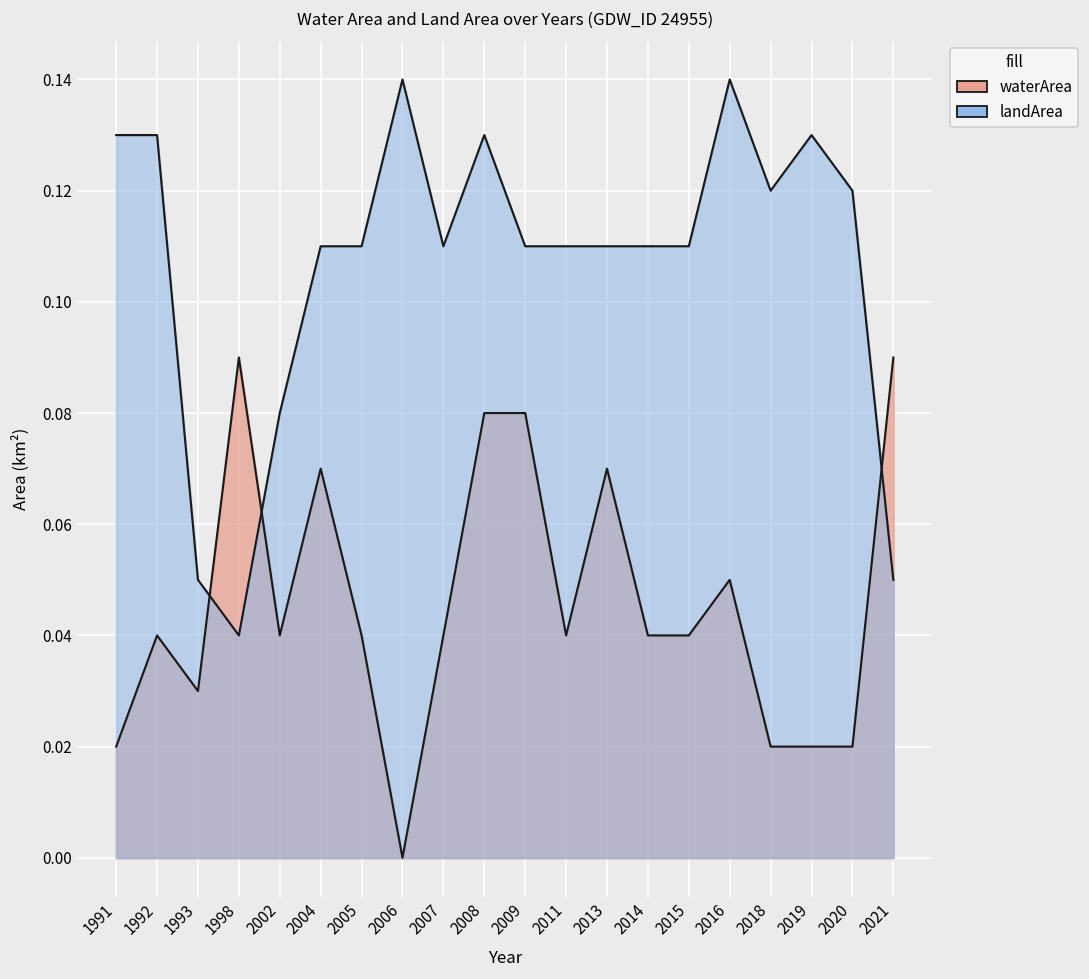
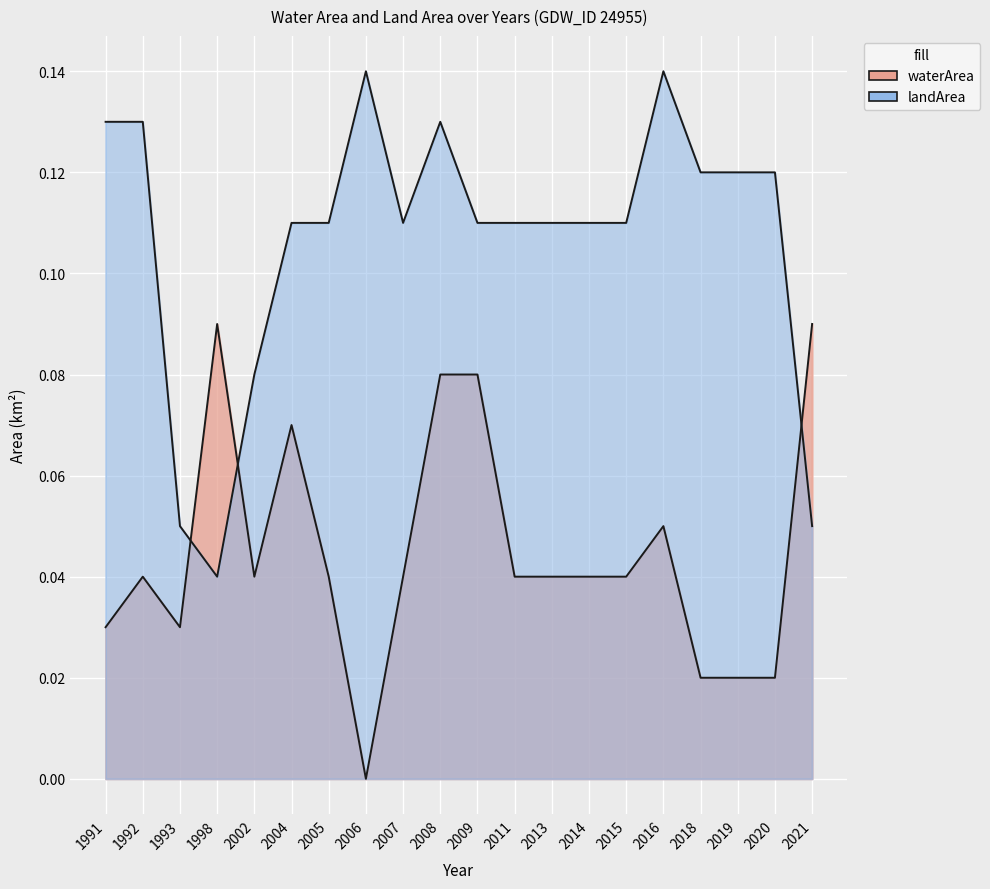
  {
    "waterArea": {
-     "1991": 0.02,
+     "1991": 0.03,
      "1992": 0.04,
      "1993": 0.03,
      "1998": 0.09,
      "2002": 0.04,
      "2004": 0.07,
      "2005": 0.04,
      "2006": 0.00,
      "2007": 0.04,
      "2008": 0.08,
      "2009": 0.08,
      "2011": 0.04,
-     "2013": 0.07,
+     "2013": 0.04,
      "2014": 0.04,
      "2015": 0.04,
      "2016": 0.05,
      "2018": 0.02,
      "2019": 0.02,
      "2020": 0.02,
      "2021": 0.09
    },
    "landArea": {
      "1991": 0.13,
      "1992": 0.13,
      "1993": 0.05,
      "1998": 0.04,
      "2002": 0.08,
      "2004": 0.11,
      "2005": 0.11,
      "2006": 0.14,
      "2007": 0.11,
      "2008": 0.13,
      "2009": 0.11,
      "2011": 0.11,
      "2013": 0.11,
      "2014": 0.11,
      "2015": 0.11,
      "2016": 0.14,
      "2018": 0.12,
-     "2019": 0.13,
+     "2019": 0.12,
      "2020": 0.12,
      "2021": 0.05
    }
  }
